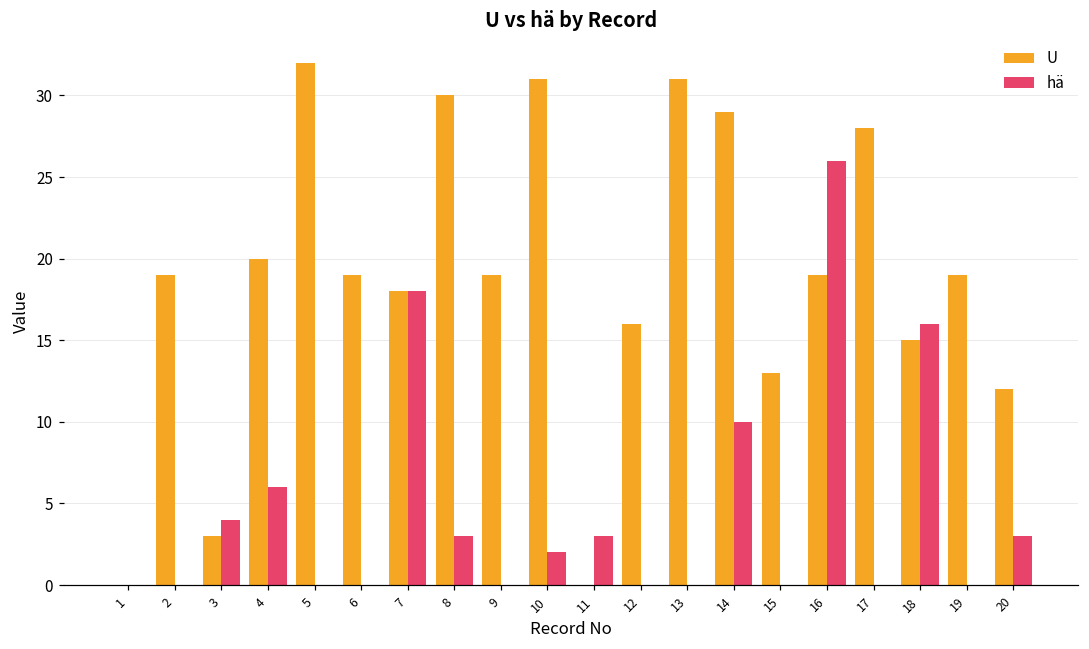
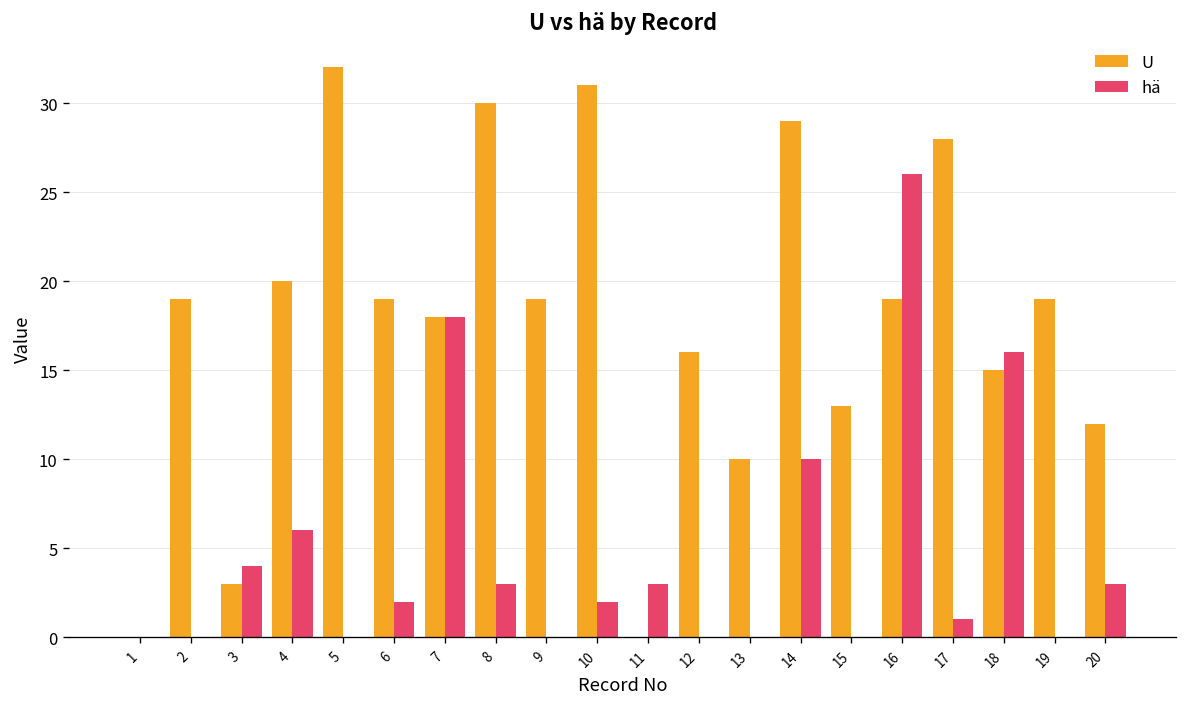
  {
    "U": {
      "1": 0,
      "2": 19,
      "3": 3,
      "4": 20,
      "5": 32,
      "6": 19,
      "7": 18,
      "8": 30,
      "9": 19,
      "10": 31,
      "11": 0,
      "12": 16,
-     "13": 31,
+     "13": 10,
      "14": 29,
      "15": 13,
      "16": 19,
      "17": 28,
      "18": 15,
      "19": 19,
      "20": 12
    },
    "hä": {
      "1": 0,
      "2": 0,
      "3": 4,
      "4": 6,
      "5": 0,
-     "6": 0,
+     "6": 2,
      "7": 18,
      "8": 3,
      "9": 0,
      "10": 2,
      "11": 3,
      "12": 0,
      "13": 0,
      "14": 10,
      "15": 0,
      "16": 26,
-     "17": 0,
+     "17": 1,
      "18": 16,
      "19": 0,
      "20": 3
    }
  }
